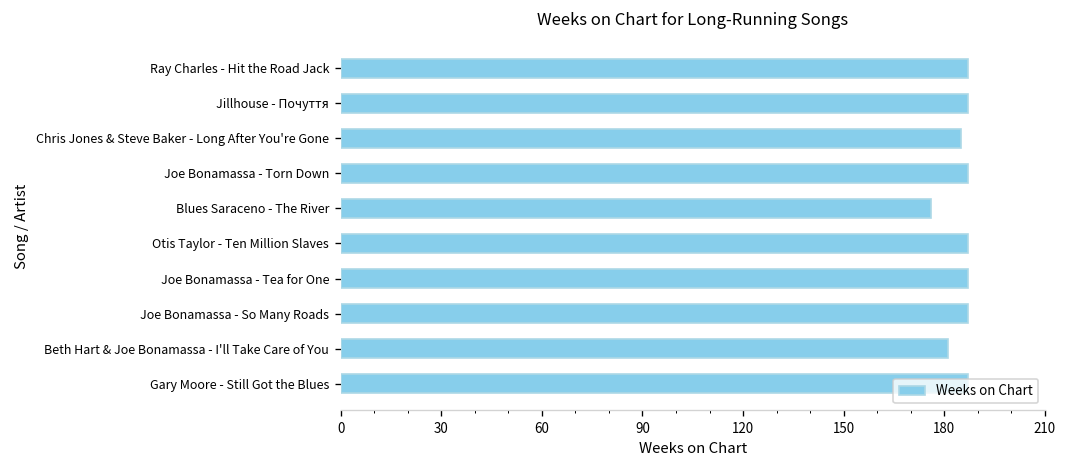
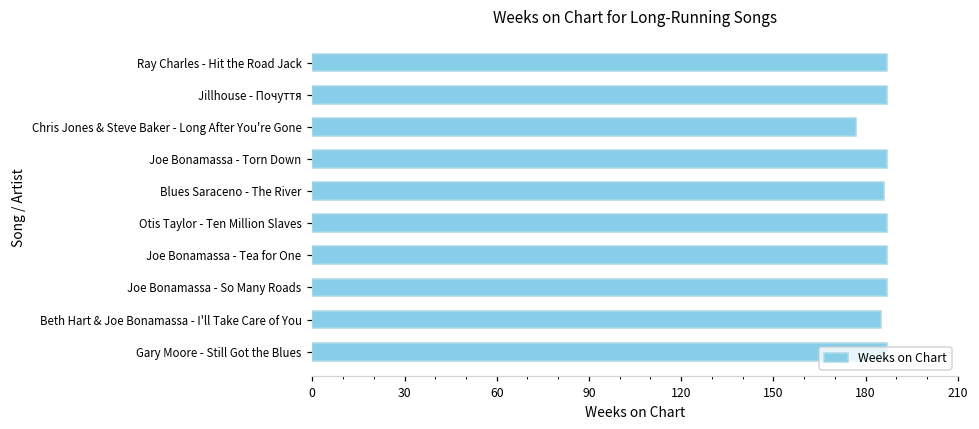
  {
    "Ray Charles - Hit the Road Jack": 187,
    "Jillhouse - Почуття": 187,
-   "Chris Jones & Steve Baker - Long After You're Gone": 185,
+   "Chris Jones & Steve Baker - Long After You're Gone": 177,
    "Joe Bonamassa - Torn Down": 187,
-   "Blues Saraceno - The River": 176,
+   "Blues Saraceno - The River": 186,
    "Otis Taylor - Ten Million Slaves": 187,
    "Joe Bonamassa - Tea for One": 187,
    "Joe Bonamassa - So Many Roads": 187,
-   "Beth Hart & Joe Bonamassa - I'll Take Care of You": 181
+   "Beth Hart & Joe Bonamassa - I'll Take Care of You": 185
  }
